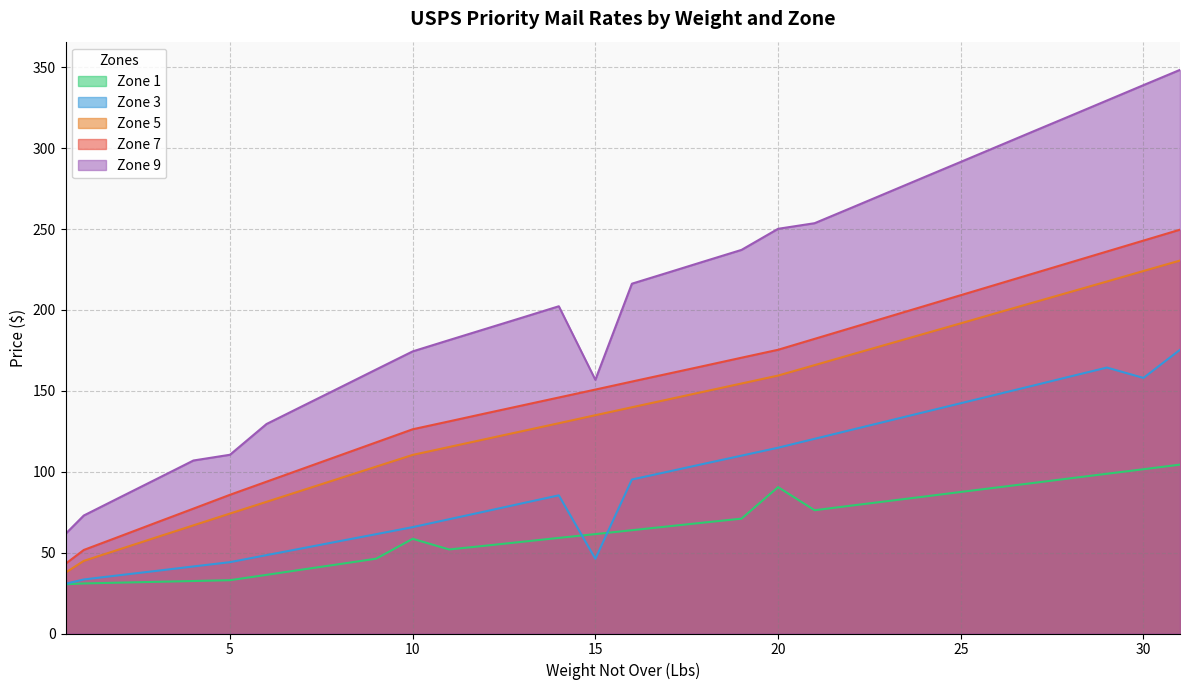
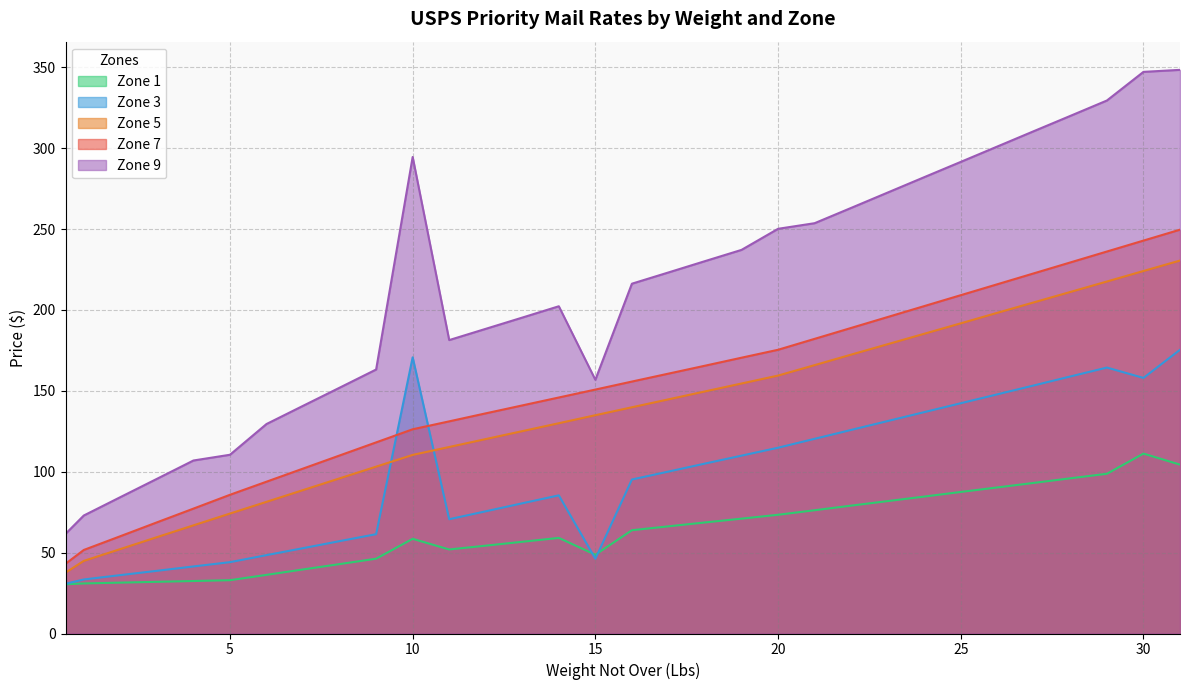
  {
    "Zone 1": {
      "5": 33,
      "10": 59,
-     "15": 61,
-     "20": 91,
+     "15": 49,
+     "20": 73,
      "25": 88,
-     "30": 102
+     "30": 111
    },
    "Zone 3": {
      "5": 44,
-     "10": 66,
+     "10": 171,
      "15": 46,
      "20": 115,
      "25": 142,
      "30": 158
    },
    "Zone 9": {
      "5": 111,
-     "10": 174,
+     "10": 295,
      "15": 157,
      "20": 250,
      "25": 292,
-     "30": 339
+     "30": 347
    }
  }
